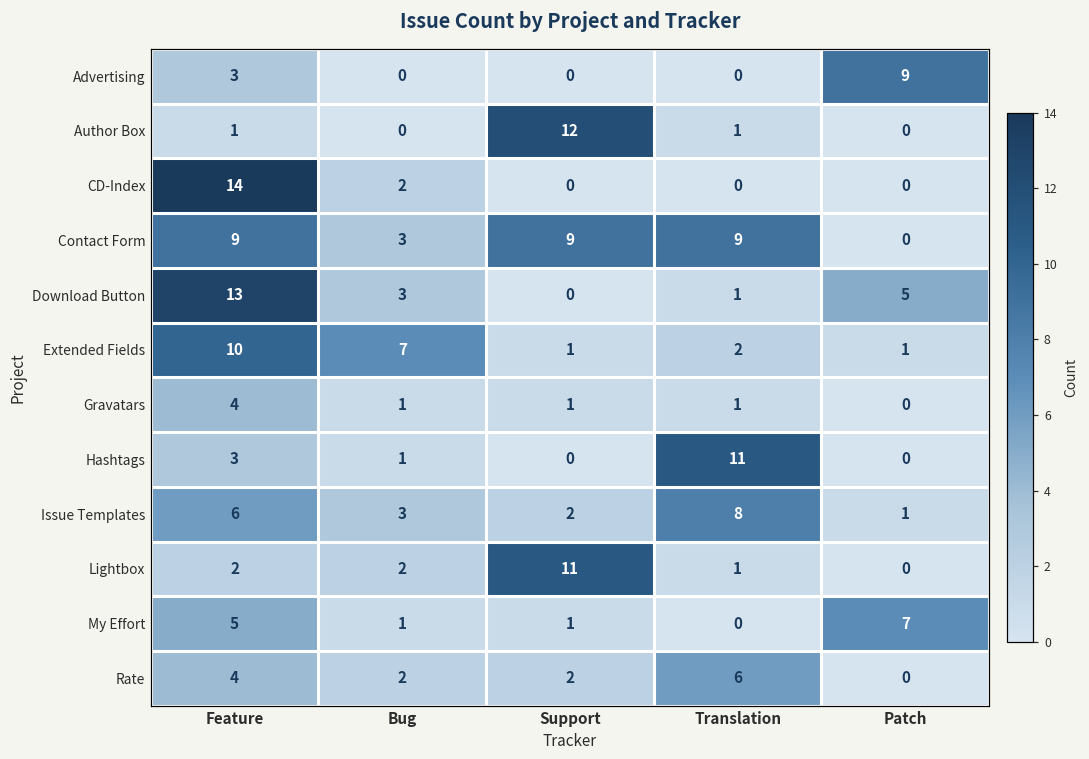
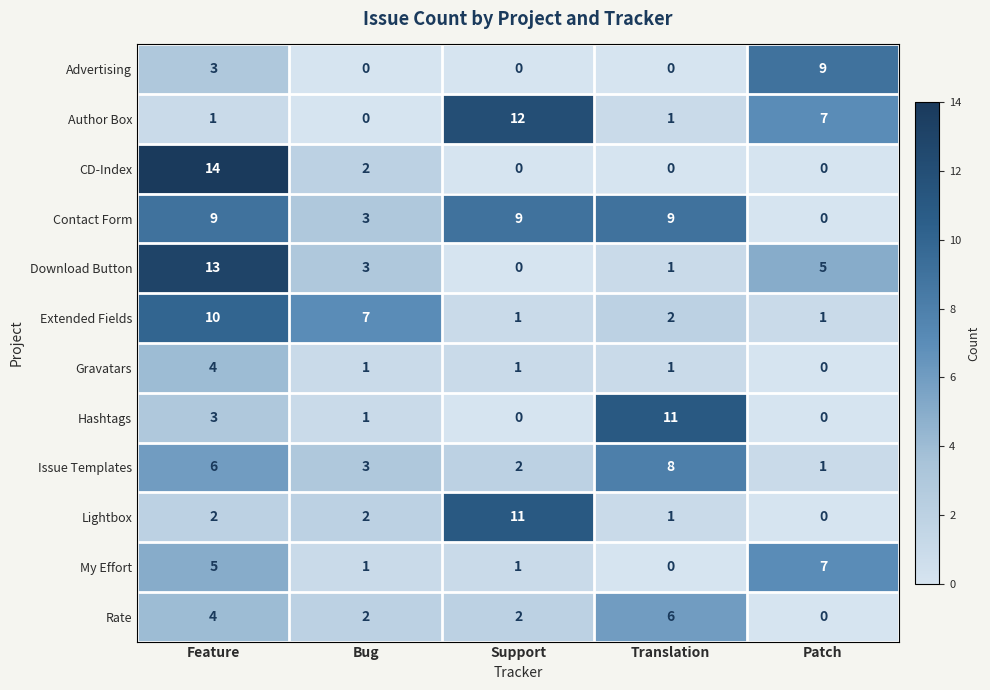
  {
    "Advertising": {
      "Feature": 3,
      "Bug": 0,
      "Support": 0,
      "Translation": 0,
      "Patch": 9
    },
    "Author Box": {
      "Feature": 1,
      "Bug": 0,
      "Support": 12,
      "Translation": 1,
-     "Patch": 0
+     "Patch": 7
    },
    "CD-Index": {
      "Feature": 14,
      "Bug": 2,
      "Support": 0,
      "Translation": 0,
      "Patch": 0
    },
    "Contact Form": {
      "Feature": 9,
      "Bug": 3,
      "Support": 9,
      "Translation": 9,
      "Patch": 0
    },
    "Download Button": {
      "Feature": 13,
      "Bug": 3,
      "Support": 0,
      "Translation": 1,
      "Patch": 5
    },
    "Extended Fields": {
      "Feature": 10,
      "Bug": 7,
      "Support": 1,
      "Translation": 2,
      "Patch": 1
    },
    "Gravatars": {
      "Feature": 4,
      "Bug": 1,
      "Support": 1,
      "Translation": 1,
      "Patch": 0
    },
    "Hashtags": {
      "Feature": 3,
      "Bug": 1,
      "Support": 0,
      "Translation": 11,
      "Patch": 0
    },
    "Issue Templates": {
      "Feature": 6,
      "Bug": 3,
      "Support": 2,
      "Translation": 8,
      "Patch": 1
    },
    "Lightbox": {
      "Feature": 2,
      "Bug": 2,
      "Support": 11,
      "Translation": 1,
      "Patch": 0
    },
    "My Effort": {
      "Feature": 5,
      "Bug": 1,
      "Support": 1,
      "Translation": 0,
      "Patch": 7
    },
    "Rate": {
      "Feature": 4,
      "Bug": 2,
      "Support": 2,
      "Translation": 6,
      "Patch": 0
    }
  }
